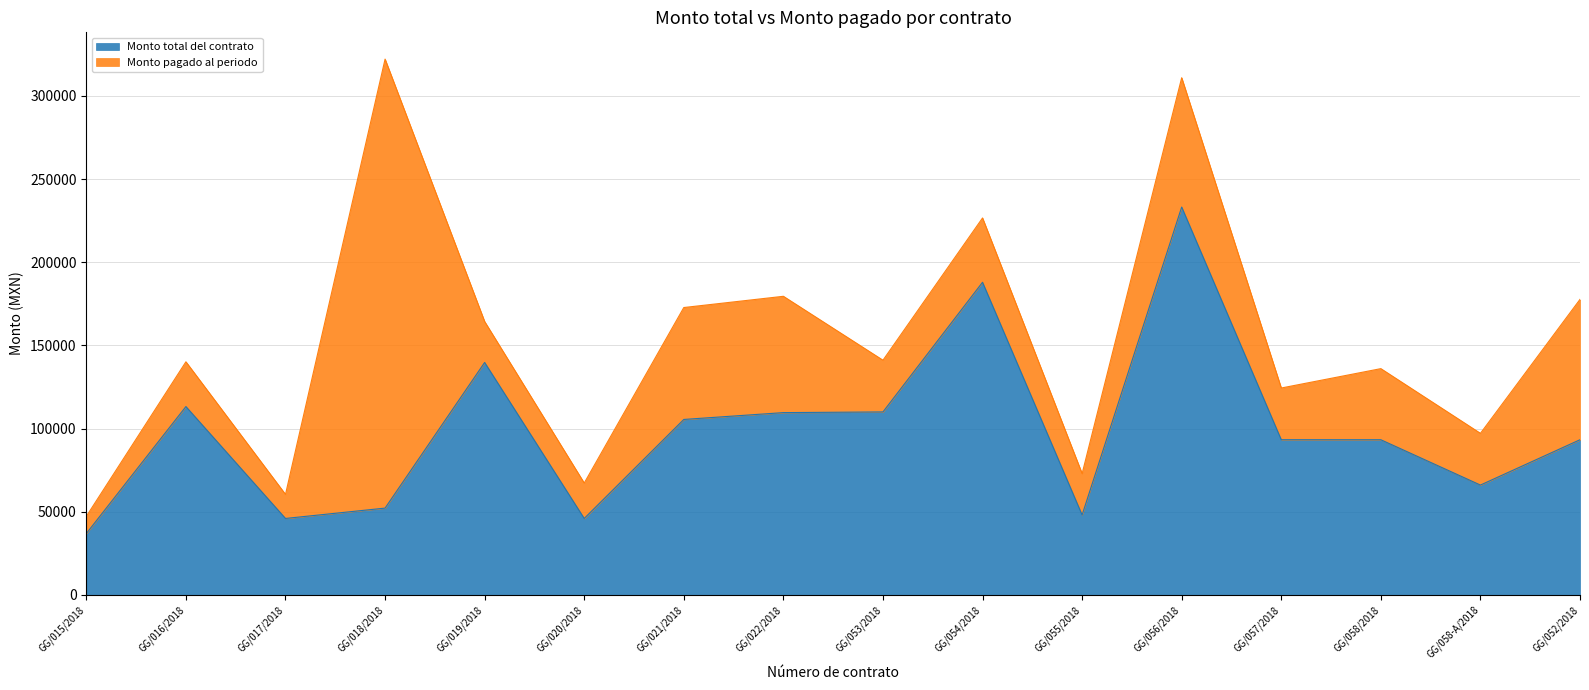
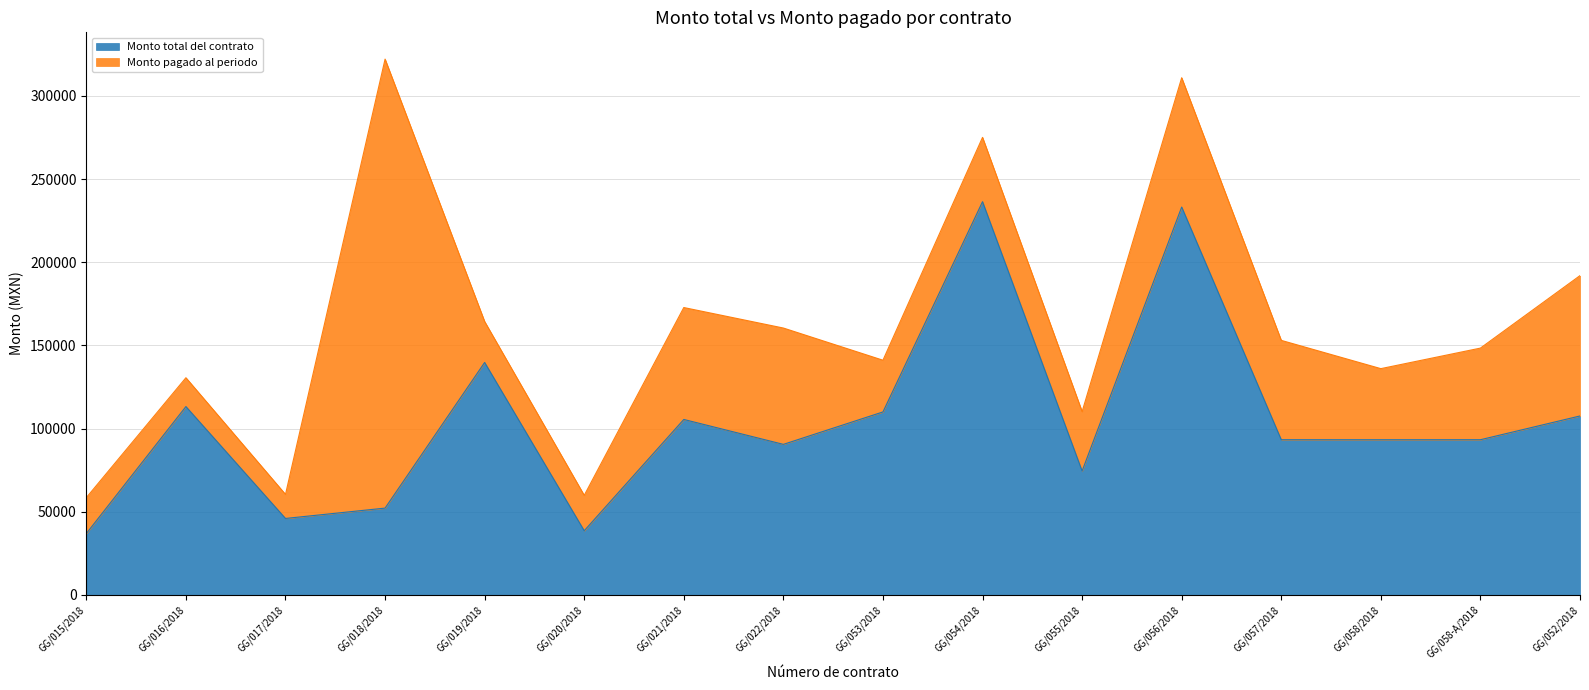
  {
    "Monto total del contrato": {
      "GG/015/2018": 37000,
      "GG/016/2018": 113000,
      "GG/017/2018": 46000,
      "GG/018/2018": 52000,
      "GG/019/2018": 140000,
-     "GG/020/2018": 46000,
+     "GG/020/2018": 39000,
      "GG/021/2018": 105000,
-     "GG/022/2018": 110000,
+     "GG/022/2018": 90000,
      "GG/053/2018": 110000,
-     "GG/054/2018": 188000,
-     "GG/055/2018": 48000,
+     "GG/054/2018": 236000,
+     "GG/055/2018": 74000,
      "GG/056/2018": 233000,
      "GG/057/2018": 93000,
      "GG/058/2018": 93000,
-     "GG/058-A/2018": 66000,
-     "GG/052/2018": 93000
+     "GG/058-A/2018": 93000,
+     "GG/052/2018": 108000
    },
    "Monto pagado al periodo": {
-     "GG/015/2018": 10000,
-     "GG/016/2018": 27000,
+     "GG/015/2018": 22000,
+     "GG/016/2018": 17000,
      "GG/017/2018": 14000,
      "GG/018/2018": 270000,
      "GG/019/2018": 25000,
      "GG/020/2018": 21000,
      "GG/021/2018": 67000,
      "GG/022/2018": 70000,
      "GG/053/2018": 31000,
      "GG/054/2018": 39000,
-     "GG/055/2018": 25000,
+     "GG/055/2018": 36000,
      "GG/056/2018": 78000,
-     "GG/057/2018": 31000,
+     "GG/057/2018": 60000,
      "GG/058/2018": 43000,
-     "GG/058-A/2018": 31000,
+     "GG/058-A/2018": 55000,
      "GG/052/2018": 84000
    }
  }
